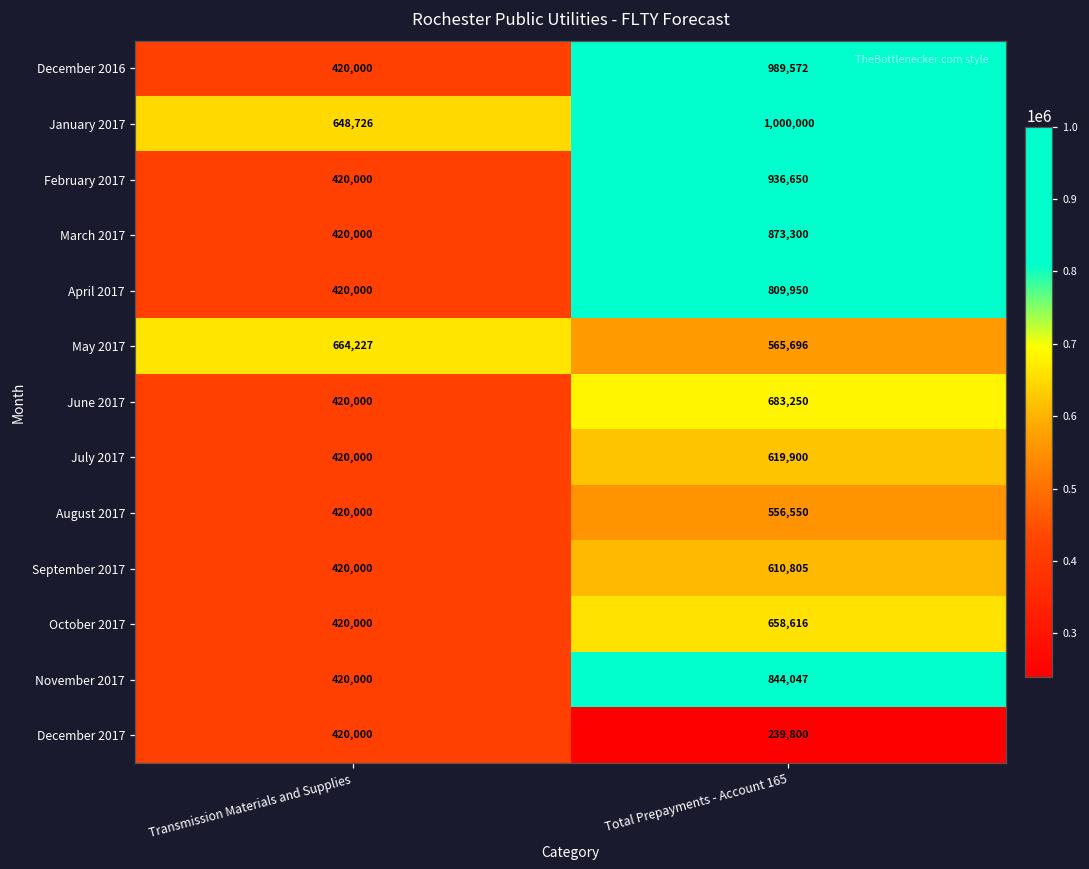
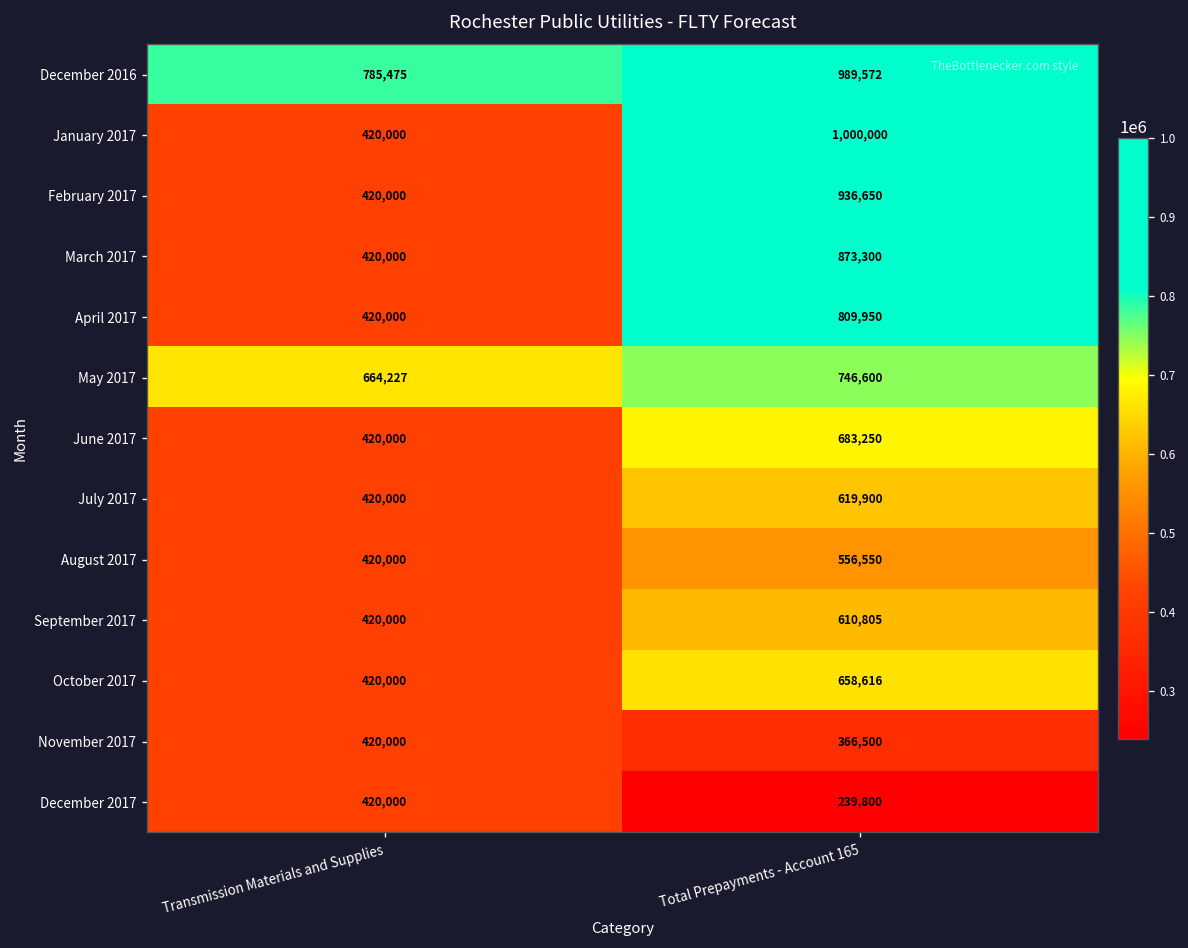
  {
    "December 2016": {
-     "Transmission Materials and Supplies": "420,000"
+     "Transmission Materials and Supplies": "785,475"
    },
    "January 2017": {
-     "Transmission Materials and Supplies": "648,726",
+     "Transmission Materials and Supplies": "420,000",
      "Total Prepayments - Account 165": "1,000,000"
    },
    "February 2017": {
      "Transmission Materials and Supplies": "420,000",
      "Total Prepayments - Account 165": "936,650"
    },
    "March 2017": {
      "Transmission Materials and Supplies": "420,000",
      "Total Prepayments - Account 165": "873,300"
    },
    "April 2017": {
      "Transmission Materials and Supplies": "420,000",
      "Total Prepayments - Account 165": "809,950"
    },
    "May 2017": {
      "Transmission Materials and Supplies": "664,227",
-     "Total Prepayments - Account 165": "565,696"
+     "Total Prepayments - Account 165": "746,600"
    },
    "June 2017": {
      "Transmission Materials and Supplies": "420,000",
      "Total Prepayments - Account 165": "683,250"
    },
    "July 2017": {
      "Transmission Materials and Supplies": "420,000",
      "Total Prepayments - Account 165": "619,900"
    },
    "August 2017": {
      "Transmission Materials and Supplies": "420,000",
      "Total Prepayments - Account 165": "556,550"
    },
    "September 2017": {
      "Transmission Materials and Supplies": "420,000",
      "Total Prepayments - Account 165": "610,805"
    },
    "October 2017": {
      "Transmission Materials and Supplies": "420,000",
      "Total Prepayments - Account 165": "658,616"
    },
    "November 2017": {
      "Transmission Materials and Supplies": "420,000",
-     "Total Prepayments - Account 165": "844,047"
+     "Total Prepayments - Account 165": "366,500"
    },
    "December 2017": {
      "Transmission Materials and Supplies": "420,000",
      "Total Prepayments - Account 165": "239,800"
    }
  }
